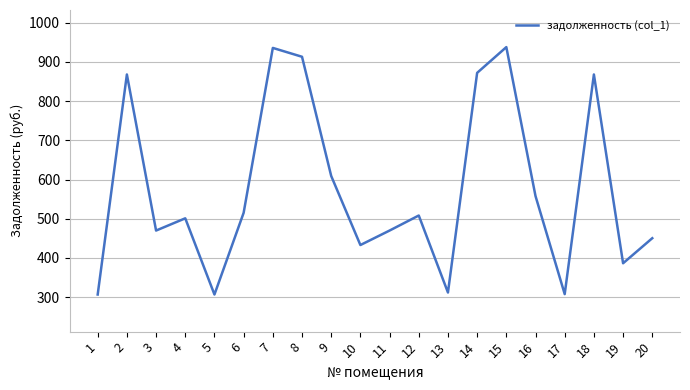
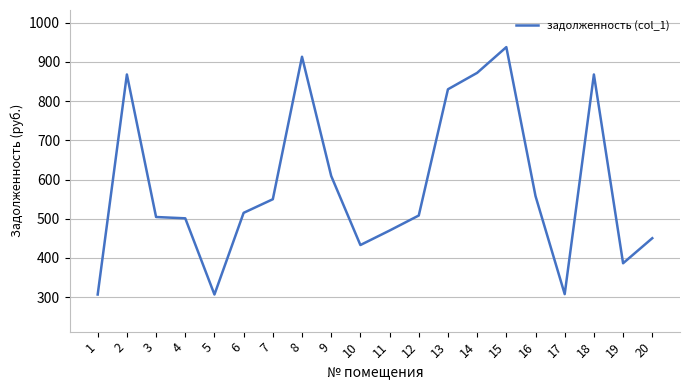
  {
    "1": 310,
    "2": 870,
-   "3": 470,
+   "3": 500,
    "4": 500,
    "5": 310,
    "6": 520,
-   "7": 940,
+   "7": 550,
    "8": 910,
    "9": 610,
    "10": 430,
    "11": 470,
    "12": 510,
-   "13": 310,
+   "13": 830,
    "14": 870,
    "15": 940,
    "16": 560,
    "17": 310,
    "18": 870,
    "19": 390,
    "20": 450
  }
